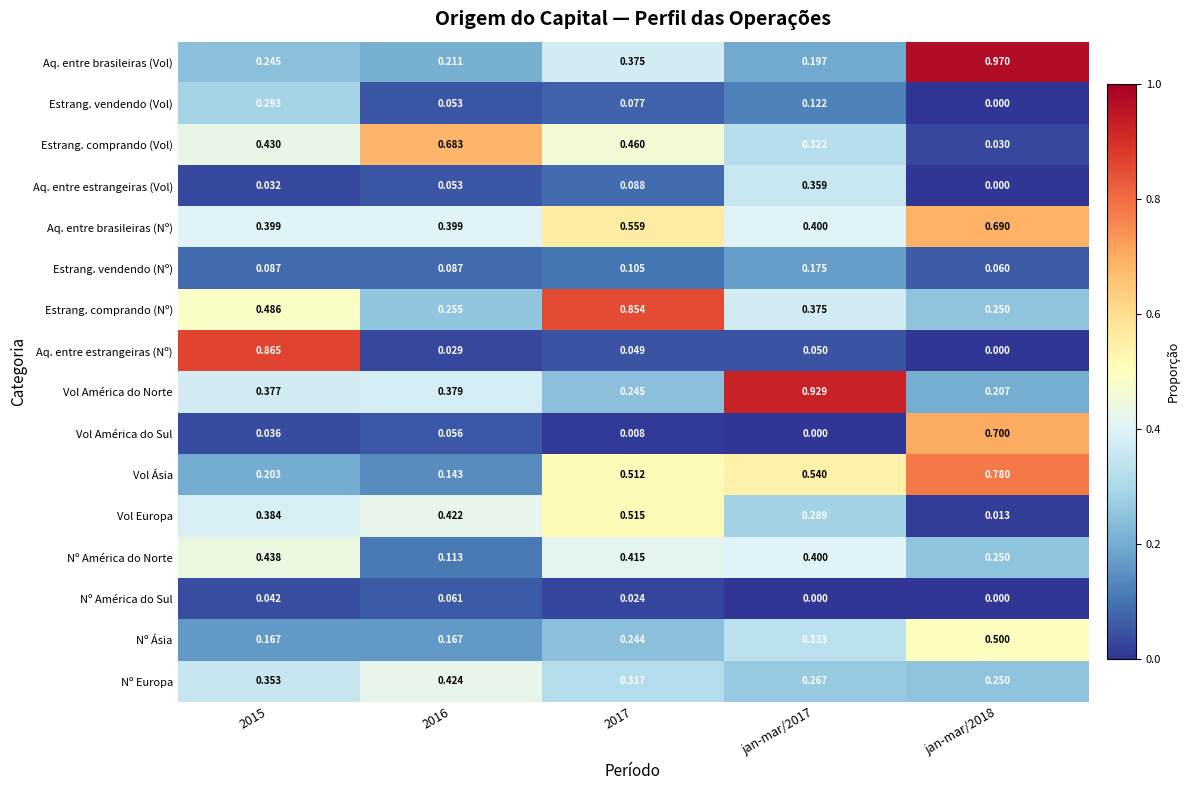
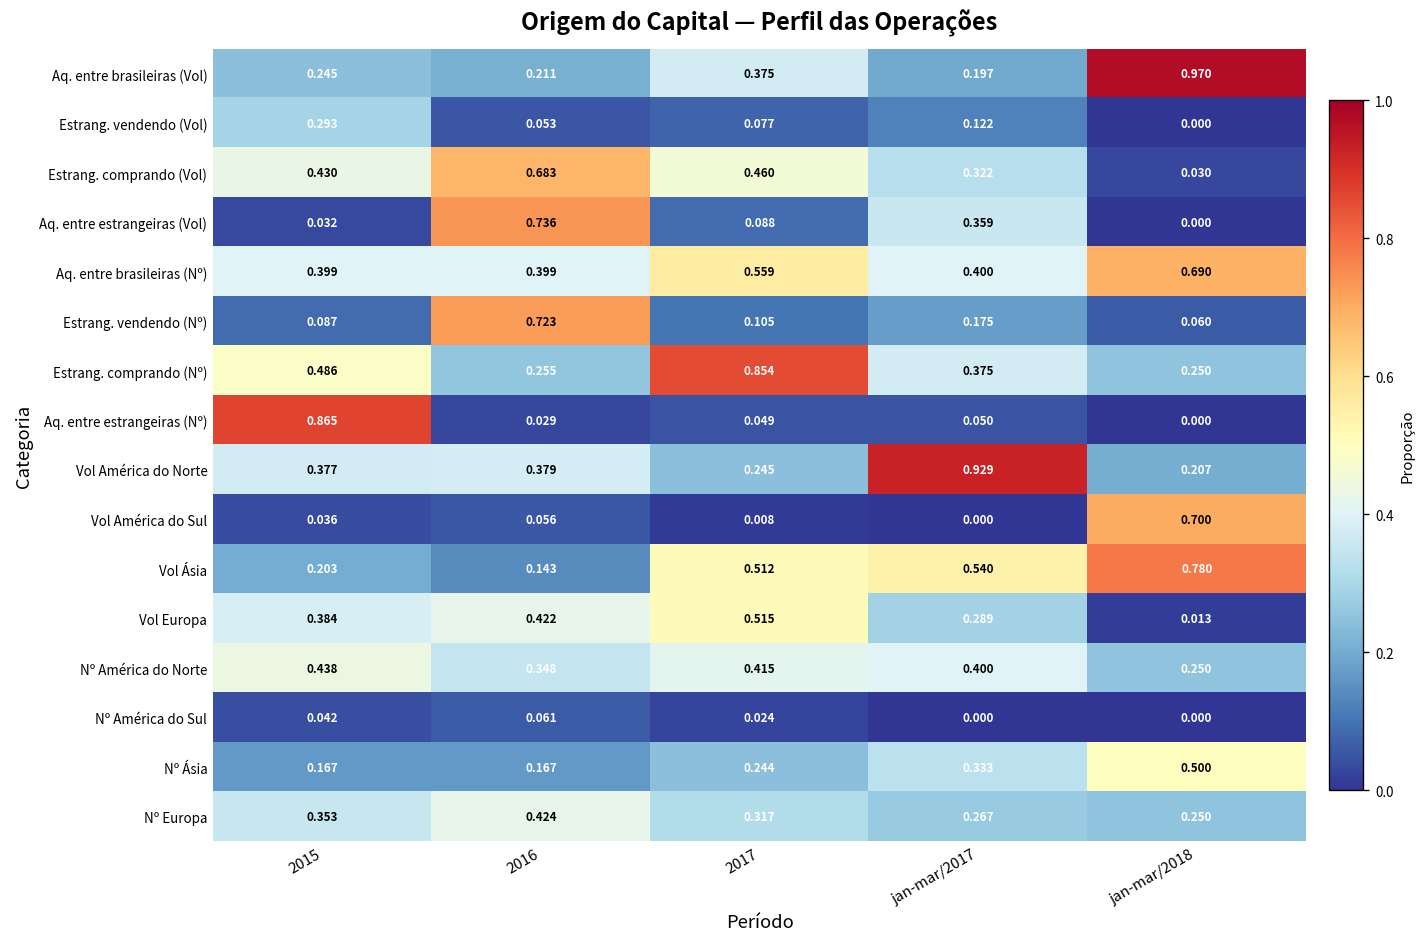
  {
    "Aq. entre brasileiras (Vol)": {
      "2015": 0.245,
      "2016": 0.211,
      "2017": 0.375,
      "jan-mar/2017": 0.197,
      "jan-mar/2018": 0.970
    },
    "Estrang. vendendo (Vol)": {
      "2015": 0.293,
      "2016": 0.053,
      "2017": 0.077,
      "jan-mar/2017": 0.122,
      "jan-mar/2018": 0.000
    },
    "Estrang. comprando (Vol)": {
      "2015": 0.430,
      "2016": 0.683,
      "2017": 0.460,
      "jan-mar/2017": 0.322,
      "jan-mar/2018": 0.030
    },
    "Aq. entre estrangeiras (Vol)": {
      "2015": 0.032,
-     "2016": 0.053,
+     "2016": 0.736,
      "2017": 0.088,
      "jan-mar/2017": 0.359,
      "jan-mar/2018": 0.000
    },
    "Aq. entre brasileiras (Nº)": {
      "2015": 0.399,
      "2016": 0.399,
      "2017": 0.559,
      "jan-mar/2017": 0.400,
      "jan-mar/2018": 0.690
    },
    "Estrang. vendendo (Nº)": {
      "2015": 0.087,
-     "2016": 0.087,
+     "2016": 0.723,
      "2017": 0.105,
      "jan-mar/2017": 0.175,
      "jan-mar/2018": 0.060
    },
    "Estrang. comprando (Nº)": {
      "2015": 0.486,
      "2016": 0.255,
      "2017": 0.854,
      "jan-mar/2017": 0.375,
      "jan-mar/2018": 0.250
    },
    "Aq. entre estrangeiras (Nº)": {
      "2015": 0.865,
      "2016": 0.029,
      "2017": 0.049,
      "jan-mar/2017": 0.050,
      "jan-mar/2018": 0.000
    },
    "Vol América do Norte": {
      "2015": 0.377,
      "2016": 0.379,
      "2017": 0.245,
      "jan-mar/2017": 0.929,
      "jan-mar/2018": 0.207
    },
    "Vol América do Sul": {
      "2015": 0.036,
      "2016": 0.056,
      "2017": 0.008,
      "jan-mar/2017": 0.000,
      "jan-mar/2018": 0.700
    },
    "Vol Ásia": {
      "2015": 0.203,
      "2016": 0.143,
      "2017": 0.512,
      "jan-mar/2017": 0.540,
      "jan-mar/2018": 0.780
    },
    "Vol Europa": {
      "2015": 0.384,
      "2016": 0.422,
      "2017": 0.515,
      "jan-mar/2017": 0.289,
      "jan-mar/2018": 0.013
    },
    "Nº América do Norte": {
      "2015": 0.438,
-     "2016": 0.113,
+     "2016": 0.348,
      "2017": 0.415,
      "jan-mar/2017": 0.400,
      "jan-mar/2018": 0.250
    },
    "Nº América do Sul": {
      "2015": 0.042,
      "2016": 0.061,
      "2017": 0.024,
      "jan-mar/2017": 0.000,
      "jan-mar/2018": 0.000
    },
    "Nº Ásia": {
      "2015": 0.167,
      "2016": 0.167,
      "2017": 0.244,
      "jan-mar/2017": 0.333,
      "jan-mar/2018": 0.500
    },
    "Nº Europa": {
      "2015": 0.353,
      "2016": 0.424,
      "2017": 0.317,
      "jan-mar/2017": 0.267,
      "jan-mar/2018": 0.250
    }
  }
